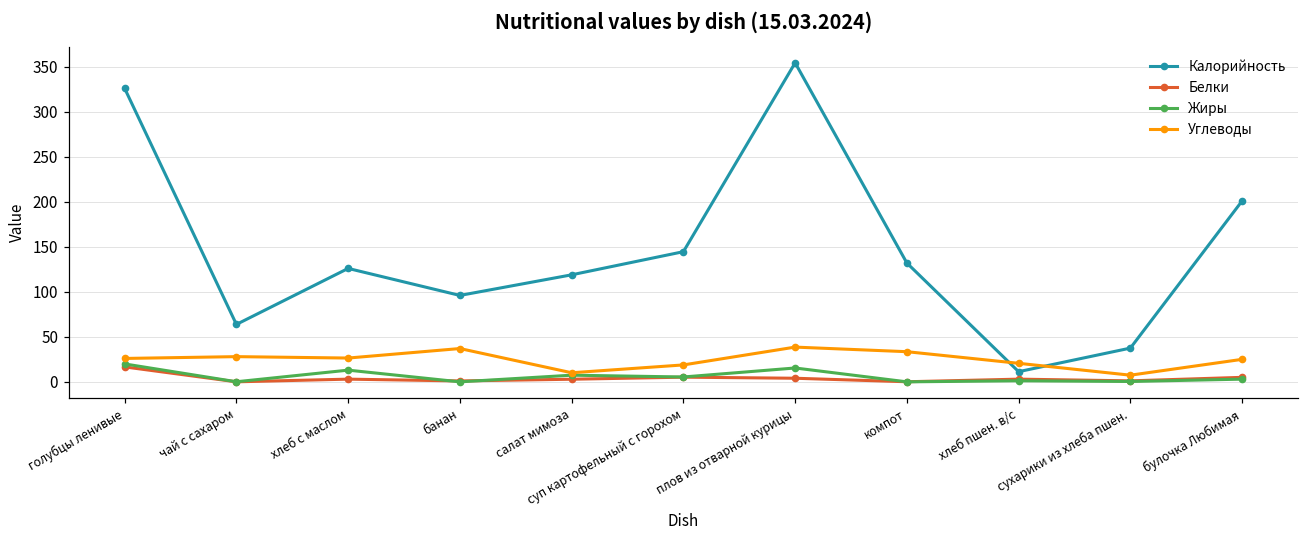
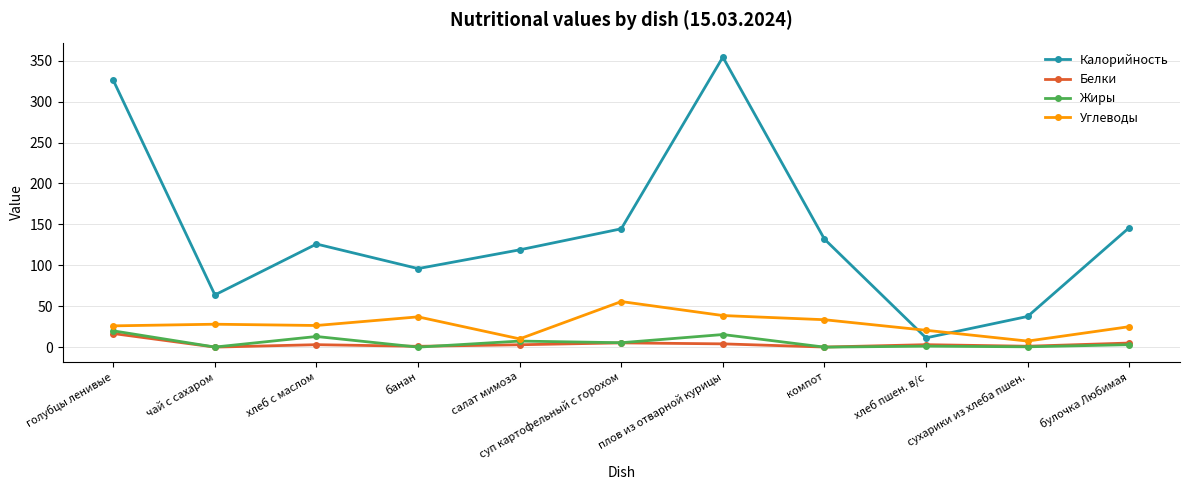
  {
    "Калорийность": {
      "голубцы ленивые": 330,
      "чай с сахаром": 60,
      "хлеб с маслом": 130,
      "банан": 100,
      "салат мимоза": 120,
      "суп картофельный с горохом": 140,
      "плов из отварной курицы": 350,
      "компот": 130,
      "хлеб пшен. в/с": 10,
      "сухарики из хлеба пшен.": 40,
-     "булочка Любимая": 200
+     "булочка Любимая": 150
    },
    "Белки": {
      "голубцы ленивые": 20,
      "хлеб с маслом": 0,
      "салат мимоза": 0,
      "плов из отварной курицы": 0
    },
    "Жиры": {
      "голубцы ленивые": 20,
      "хлеб с маслом": 10,
      "плов из отварной курицы": 20
    },
    "Углеводы": {
      "голубцы ленивые": 30,
      "чай с сахаром": 30,
      "хлеб с маслом": 30,
      "банан": 40,
-     "суп картофельный с горохом": 20,
+     "суп картофельный с горохом": 60,
      "плов из отварной курицы": 40,
      "компот": 30,
      "хлеб пшен. в/с": 20,
      "сухарики из хлеба пшен.": 10,
      "булочка Любимая": 30
    }
  }
